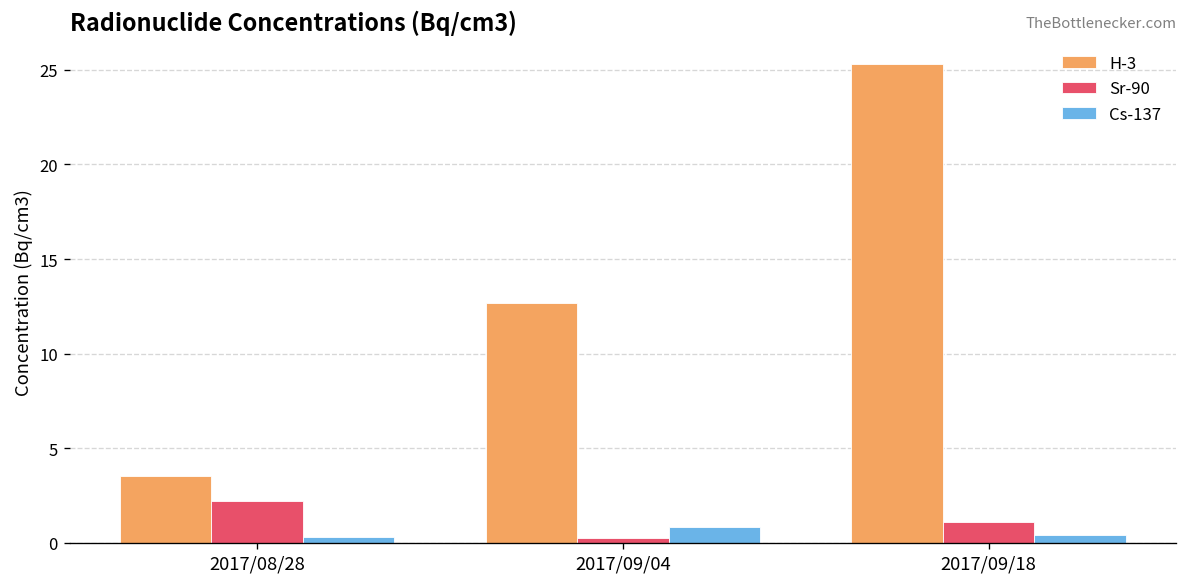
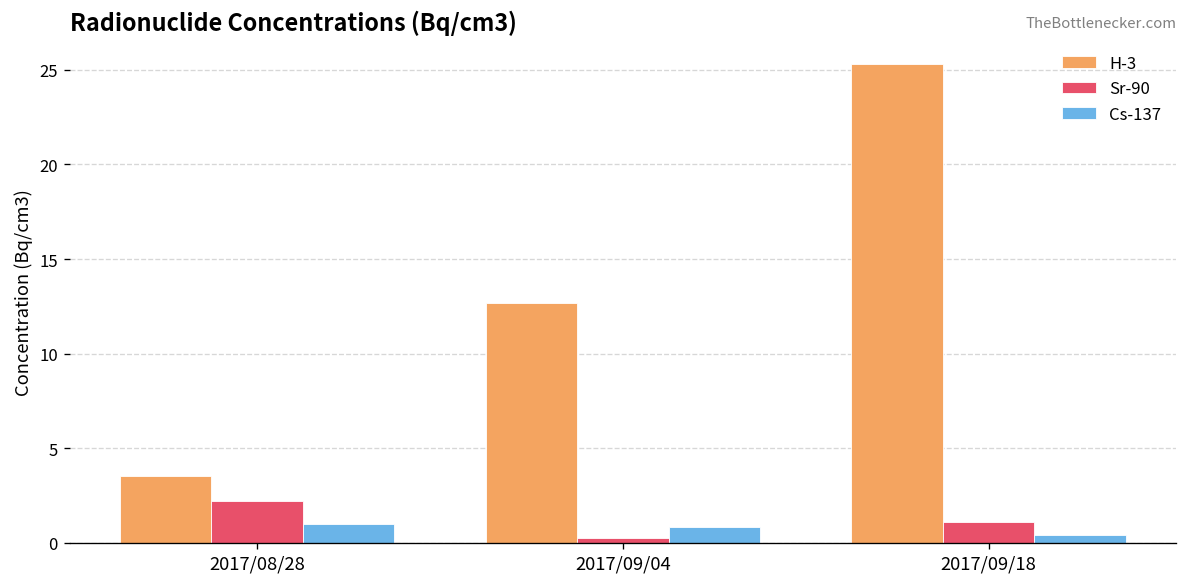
  {
    "H-3": {
      "2017/08/28": 3.5,
      "2017/09/04": 12.7,
      "2017/09/18": 25.3
    },
    "Sr-90": {
      "2017/08/28": 2.2,
      "2017/09/04": 0.2,
      "2017/09/18": 1.1
    },
    "Cs-137": {
-     "2017/08/28": 0.3,
+     "2017/08/28": 1.0,
      "2017/09/04": 0.8,
      "2017/09/18": 0.4
    }
  }
